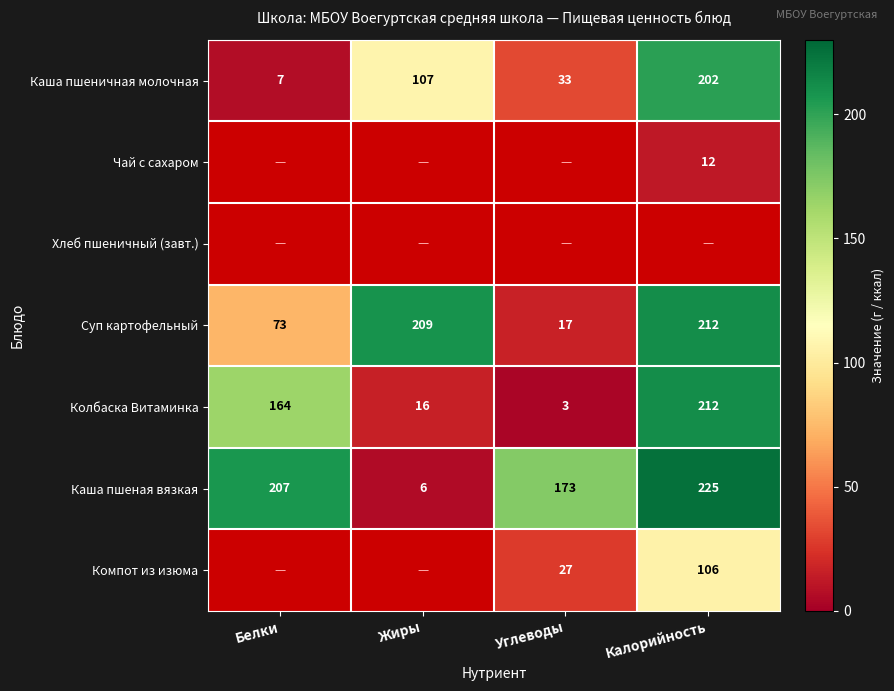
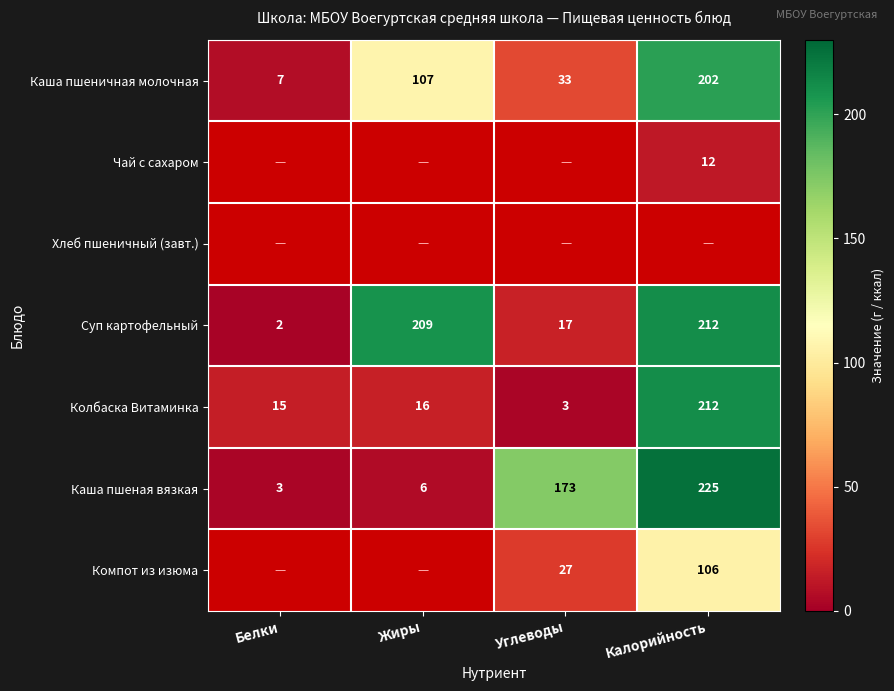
  {
    "Каша пшеничная молочная": {
      "Белки": 7,
      "Жиры": 107,
      "Углеводы": 33,
      "Калорийность": 202
    },
    "Чай с сахаром": {
      "Калорийность": 12
    },
    "Суп картофельный": {
-     "Белки": 73,
+     "Белки": 2,
      "Жиры": 209,
      "Углеводы": 17,
      "Калорийность": 212
    },
    "Колбаска Витаминка": {
-     "Белки": 164,
+     "Белки": 15,
      "Жиры": 16,
      "Углеводы": 3,
      "Калорийность": 212
    },
    "Каша пшеная вязкая": {
-     "Белки": 207,
+     "Белки": 3,
      "Жиры": 6,
      "Углеводы": 173,
      "Калорийность": 225
    },
    "Компот из изюма": {
      "Углеводы": 27,
      "Калорийность": 106
    }
  }
